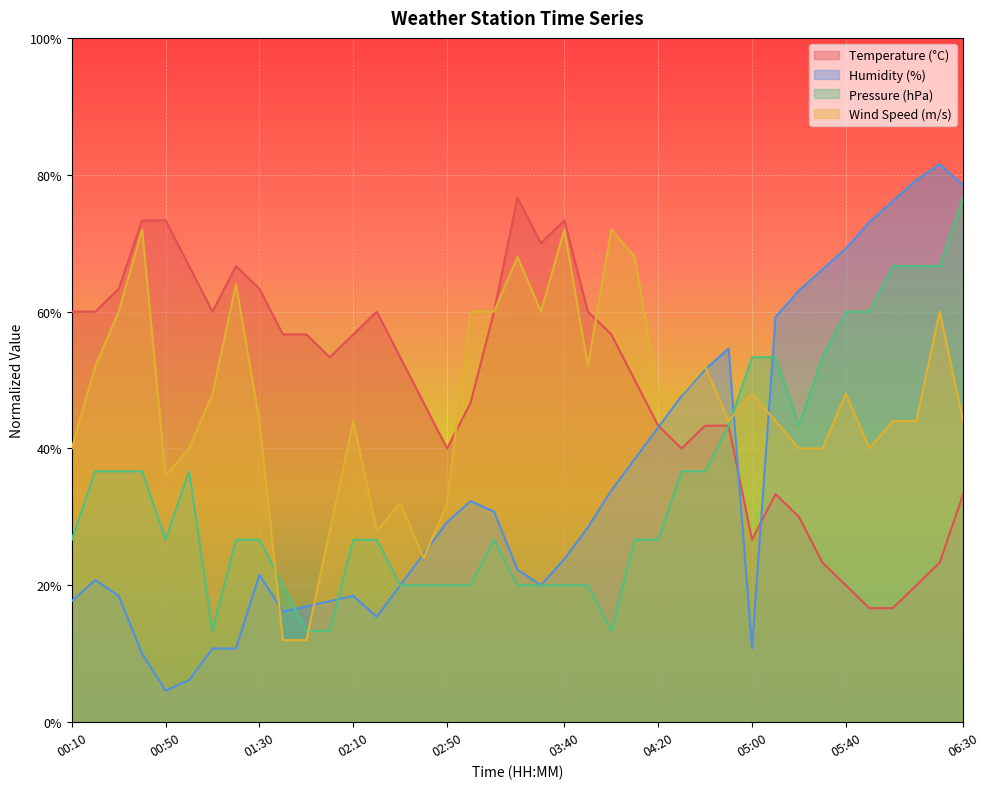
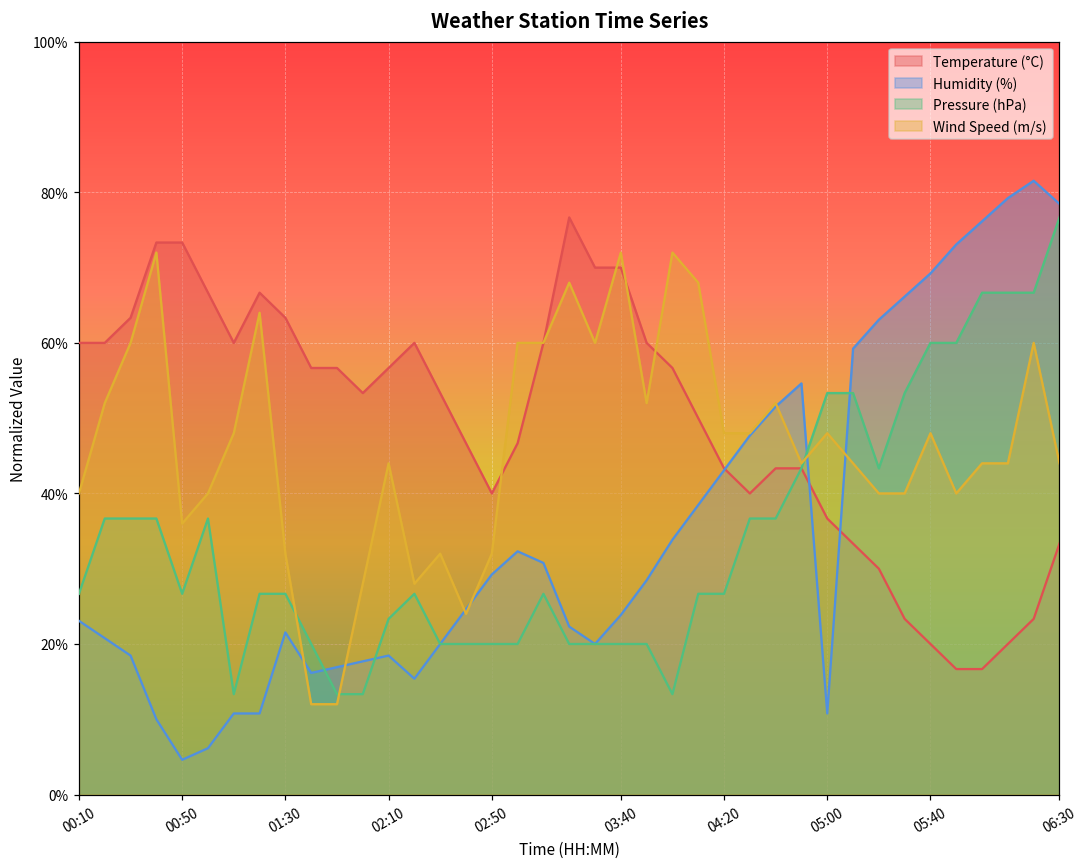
  {
    "Temperature (°C)": {
      "00:10": "60%",
      "00:50": "73%",
      "01:30": "63%",
      "02:10": "57%",
      "02:50": "40%",
-     "03:40": "73%",
-     "05:00": "27%",
+     "03:40": "70%",
+     "05:00": "37%",
      "05:40": "20%",
      "06:30": "33%"
    },
    "Humidity (%)": {
-     "00:10": "18%",
+     "00:10": "23%",
      "00:50": "5%",
      "01:30": "22%",
      "02:10": "18%",
      "02:50": "29%",
      "03:40": "24%",
      "05:00": "11%",
      "05:40": "69%",
      "06:30": "78%"
    },
    "Pressure (hPa)": {
      "00:10": "27%",
      "00:50": "27%",
      "01:30": "27%",
-     "02:10": "27%",
+     "02:10": "23%",
      "02:50": "20%",
      "03:40": "20%",
      "04:20": "27%",
      "05:00": "53%",
      "05:40": "60%",
      "06:30": "77%"
    },
    "Wind Speed (m/s)": {
      "00:10": "40%",
      "00:50": "36%",
-     "01:30": "44%",
+     "01:30": "32%",
      "02:10": "44%",
      "02:50": "32%",
      "03:40": "72%",
      "04:20": "48%",
      "05:00": "48%",
      "05:40": "48%",
      "06:30": "44%"
    }
  }
